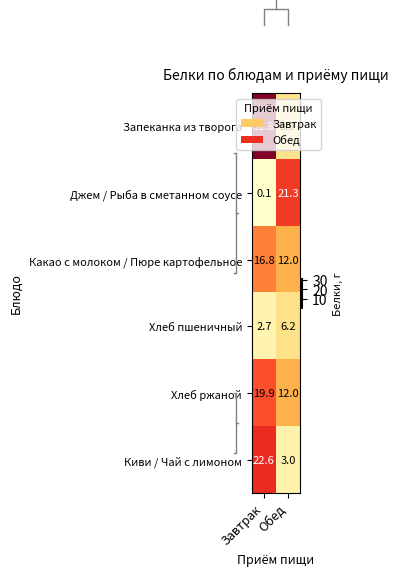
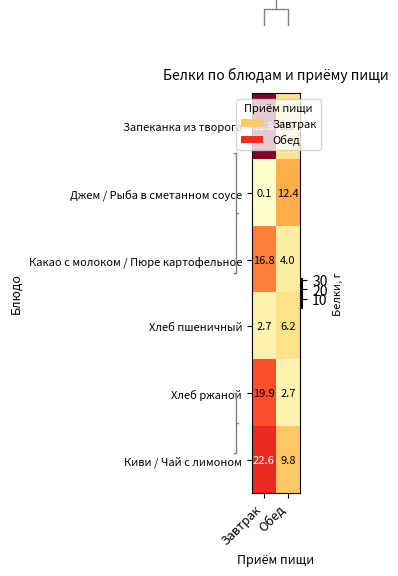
  {
    "Джем / Рыба в сметанном соусе": {
      "Завтрак": 0.1,
-     "Обед": 21.3
+     "Обед": 12.4
    },
    "Какао с молоком / Пюре картофельное": {
      "Завтрак": 16.8,
-     "Обед": 12.0
+     "Обед": 4.0
    },
    "Хлеб пшеничный": {
      "Завтрак": 2.7,
      "Обед": 6.2
    },
    "Хлеб ржаной": {
      "Завтрак": 19.9,
-     "Обед": 12.0
+     "Обед": 2.7
    },
    "Киви / Чай с лимоном": {
      "Завтрак": 22.6,
-     "Обед": 3.0
+     "Обед": 9.8
    }
  }
